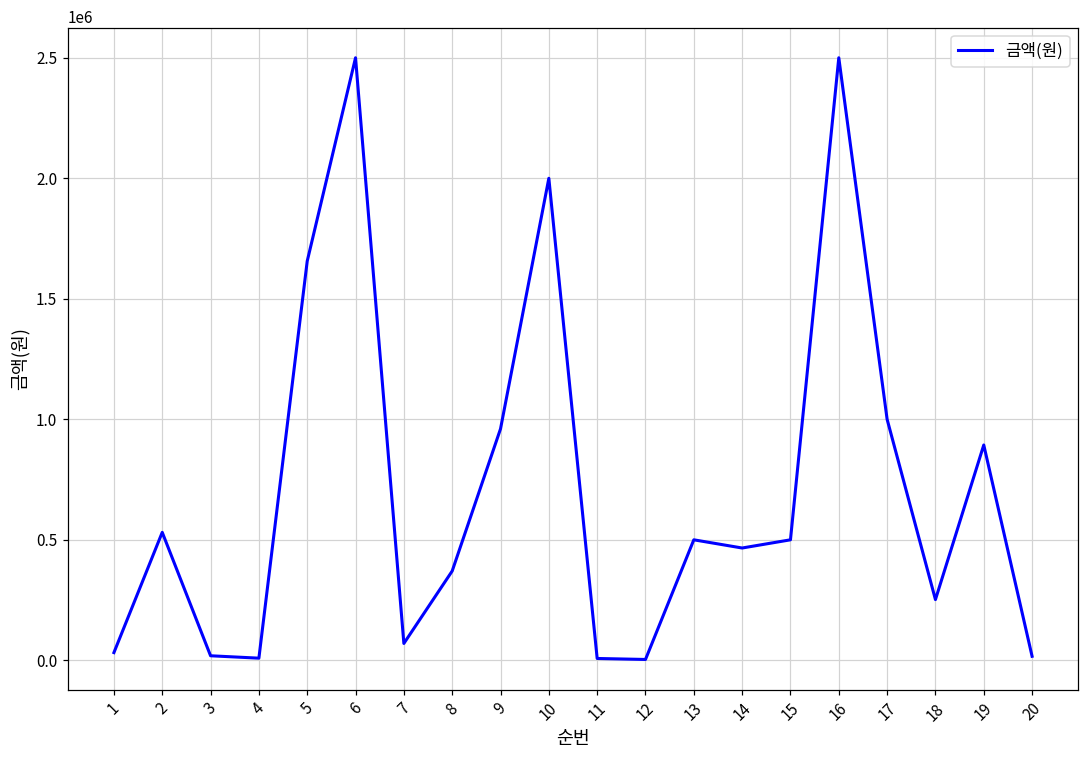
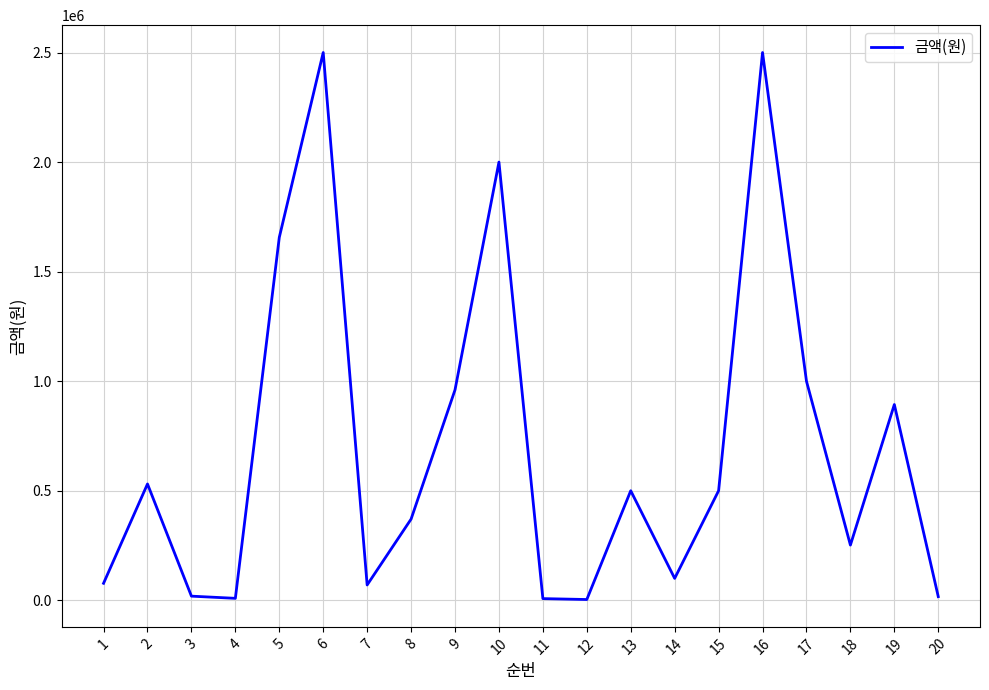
  {
-   "1": 30000,
+   "1": 80000,
    "2": 530000,
    "3": 20000,
    "4": 10000,
    "5": 1660000,
    "6": 2500000,
    "7": 70000,
    "8": 370000,
    "9": 960000,
    "10": 2000000,
    "11": 10000,
    "12": 0,
    "13": 500000,
-   "14": 470000,
+   "14": 100000,
    "15": 500000,
    "16": 2500000,
    "17": 1000000,
    "18": 250000,
    "19": 890000,
    "20": 20000
  }
